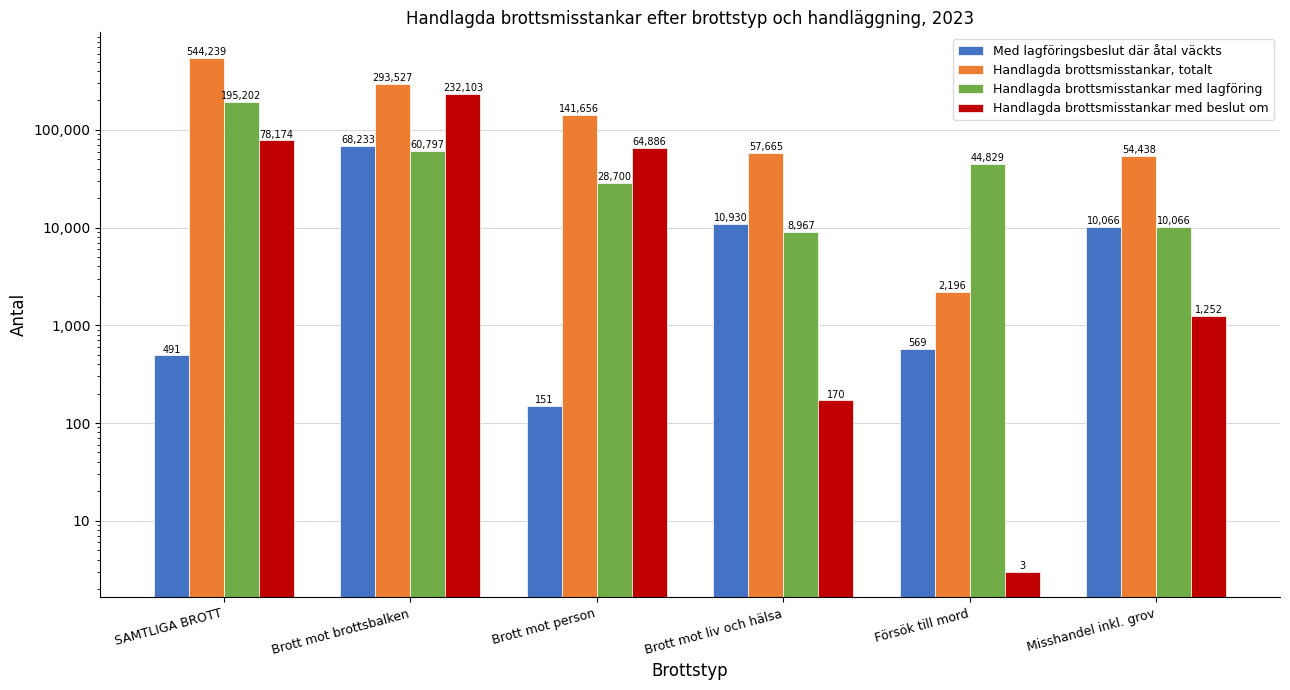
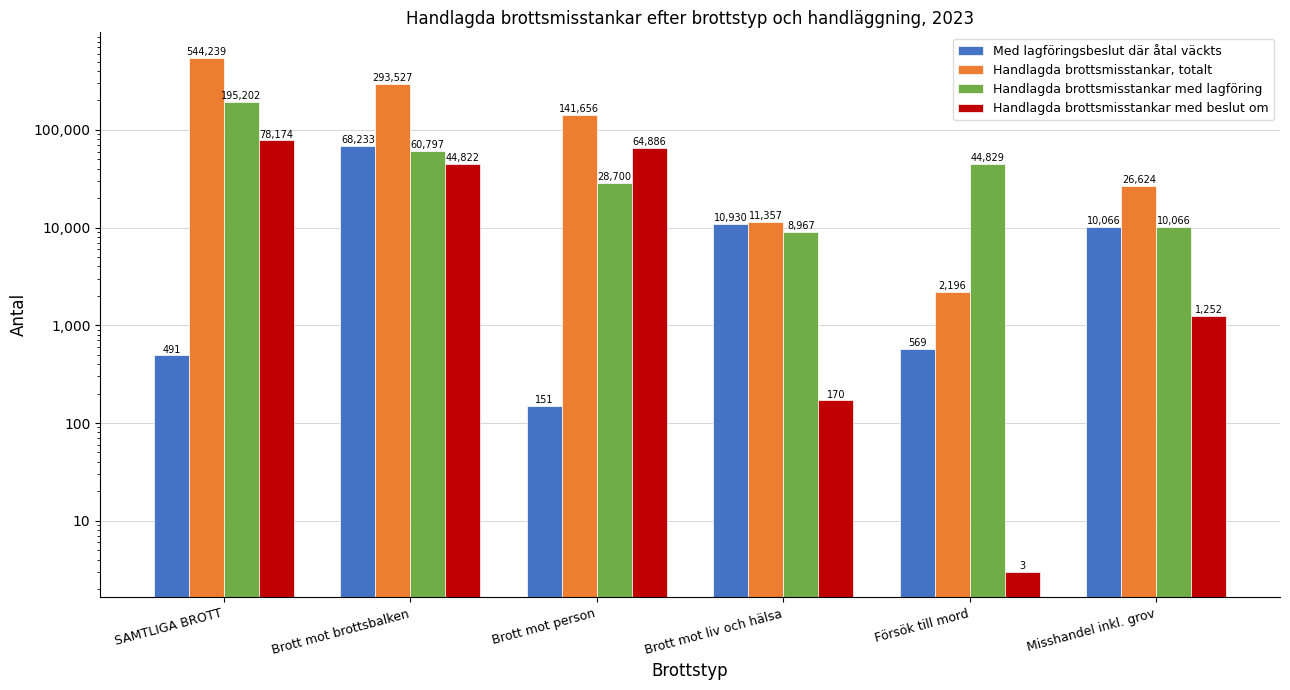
  {
    "Med lagföringsbeslut där åtal väckts": {
      "SAMTLIGA BROTT": "491",
      "Brott mot brottsbalken": "68,233",
      "Brott mot person": "151",
      "Brott mot liv och hälsa": "10,930",
      "Försök till mord": "569",
      "Misshandel inkl. grov": "10,066"
    },
    "Handlagda brottsmisstankar, totalt": {
      "SAMTLIGA BROTT": "544,239",
      "Brott mot brottsbalken": "293,527",
      "Brott mot person": "141,656",
-     "Brott mot liv och hälsa": "57,665",
+     "Brott mot liv och hälsa": "11,357",
      "Försök till mord": "2,196",
-     "Misshandel inkl. grov": "54,438"
+     "Misshandel inkl. grov": "26,624"
    },
    "Handlagda brottsmisstankar med lagföring": {
      "SAMTLIGA BROTT": "195,202",
      "Brott mot brottsbalken": "60,797",
      "Brott mot person": "28,700",
      "Brott mot liv och hälsa": "8,967",
      "Försök till mord": "44,829",
      "Misshandel inkl. grov": "10,066"
    },
    "Handlagda brottsmisstankar med beslut om": {
      "SAMTLIGA BROTT": "78,174",
-     "Brott mot brottsbalken": "232,103",
+     "Brott mot brottsbalken": "44,822",
      "Brott mot person": "64,886",
      "Brott mot liv och hälsa": "170",
      "Försök till mord": "3",
      "Misshandel inkl. grov": "1,252"
    }
  }
